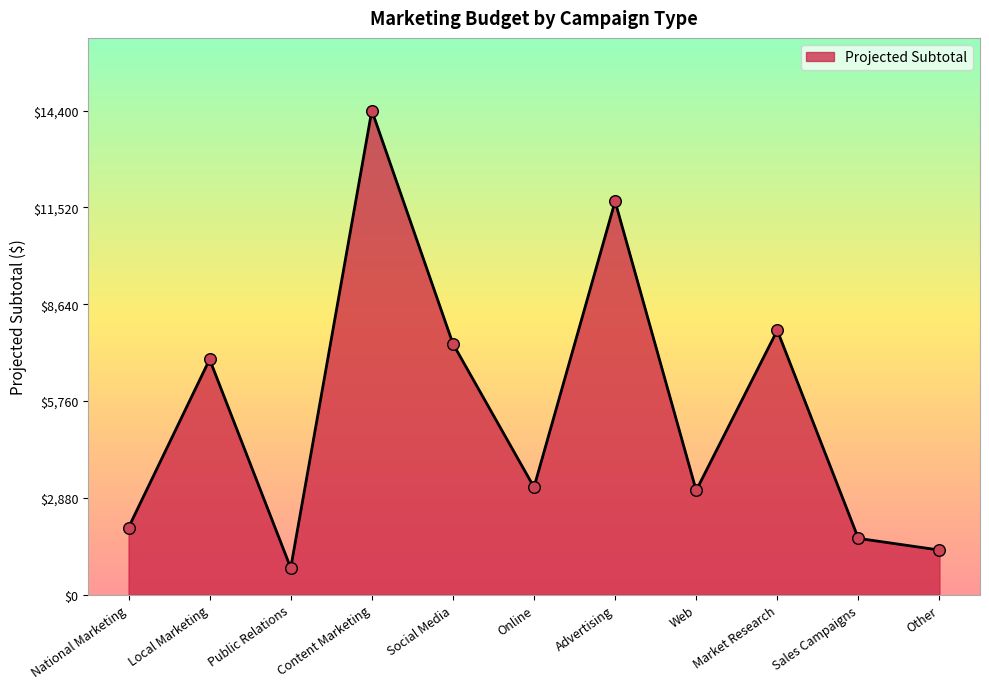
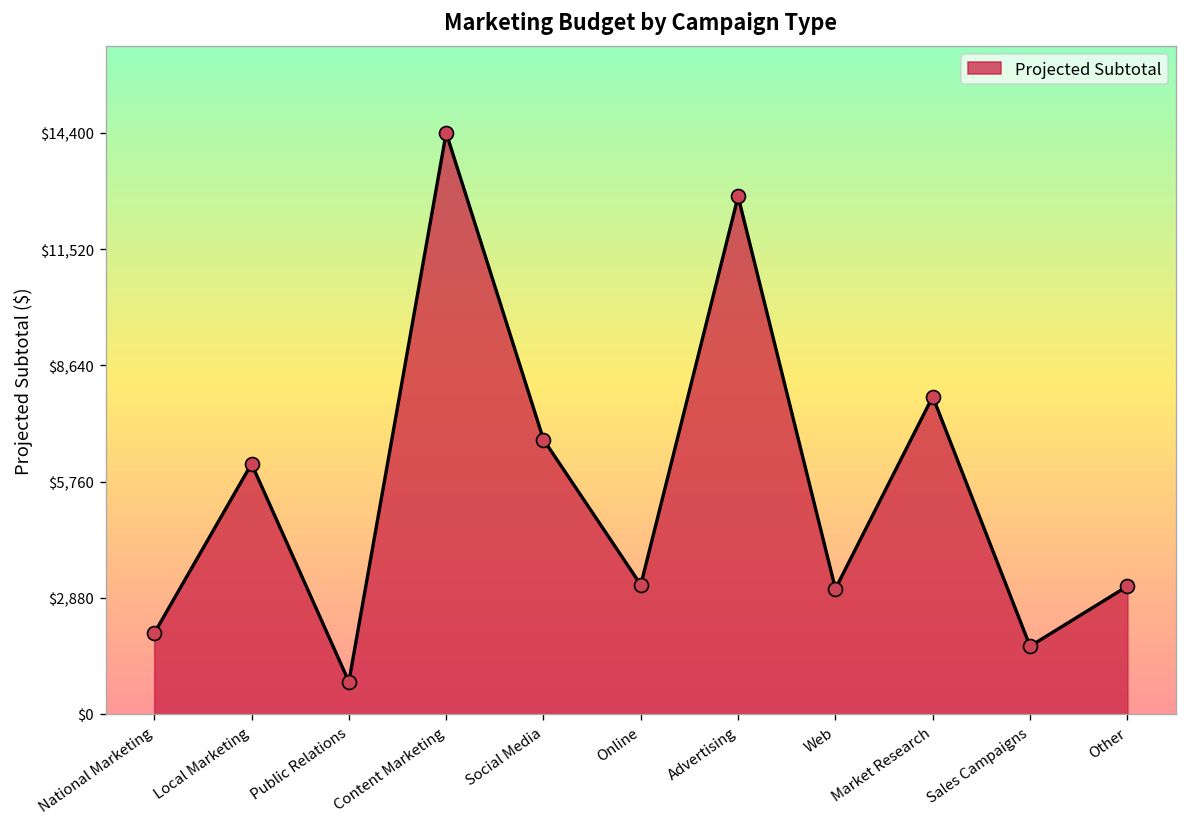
  {
    "National Marketing": "$2,000",
-   "Local Marketing": "$7,000",
+   "Local Marketing": "$6,200",
    "Public Relations": "$800",
    "Content Marketing": "$14,400",
-   "Social Media": "$7,500",
+   "Social Media": "$6,800",
    "Online": "$3,200",
-   "Advertising": "$11,700",
+   "Advertising": "$12,800",
    "Web": "$3,100",
    "Market Research": "$7,900",
    "Sales Campaigns": "$1,700",
-   "Other": "$1,300"
+   "Other": "$3,200"
  }
